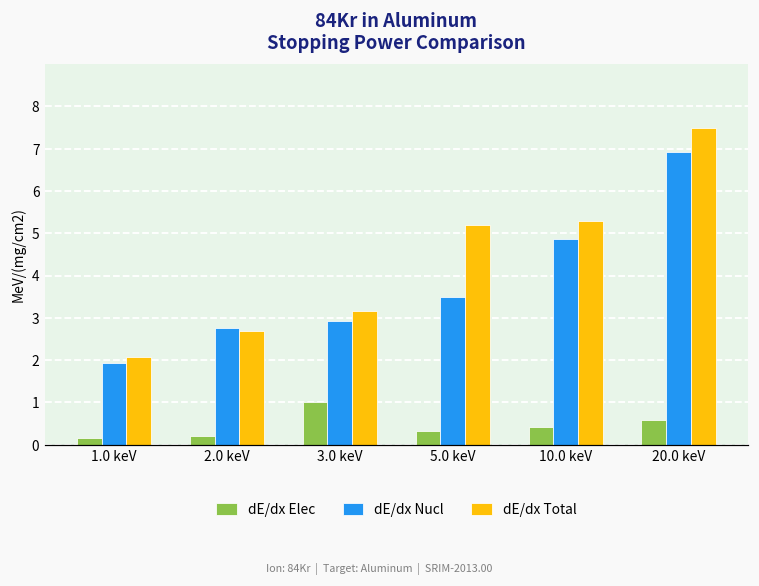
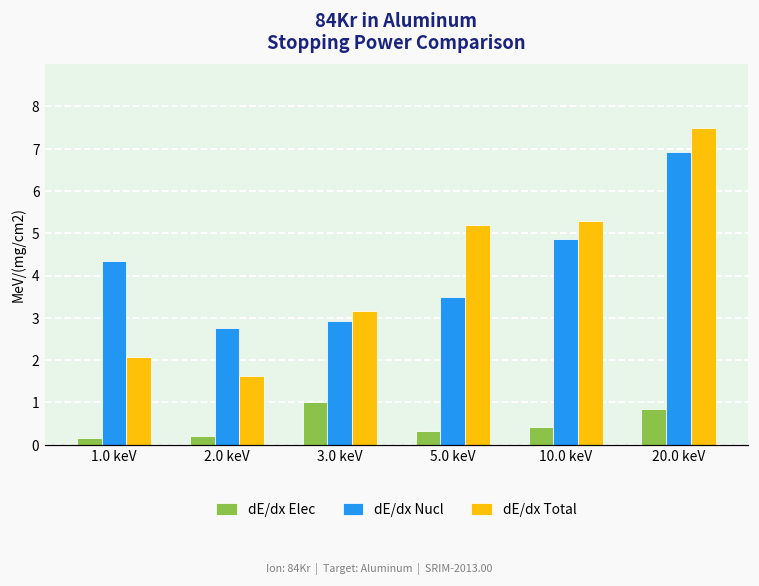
  {
    "dE/dx Elec": {
      "1.0 keV": 0.1,
      "2.0 keV": 0.2,
      "3.0 keV": 1.0,
      "5.0 keV": 0.3,
      "10.0 keV": 0.4,
-     "20.0 keV": 0.6
+     "20.0 keV": 0.9
    },
    "dE/dx Nucl": {
-     "1.0 keV": 1.9,
+     "1.0 keV": 4.4,
      "2.0 keV": 2.8,
      "3.0 keV": 2.9,
      "5.0 keV": 3.5,
      "10.0 keV": 4.9,
      "20.0 keV": 6.9
    },
    "dE/dx Total": {
      "1.0 keV": 2.1,
-     "2.0 keV": 2.7,
+     "2.0 keV": 1.6,
      "3.0 keV": 3.2,
      "5.0 keV": 5.2,
      "10.0 keV": 5.3,
      "20.0 keV": 7.5
    }
  }
